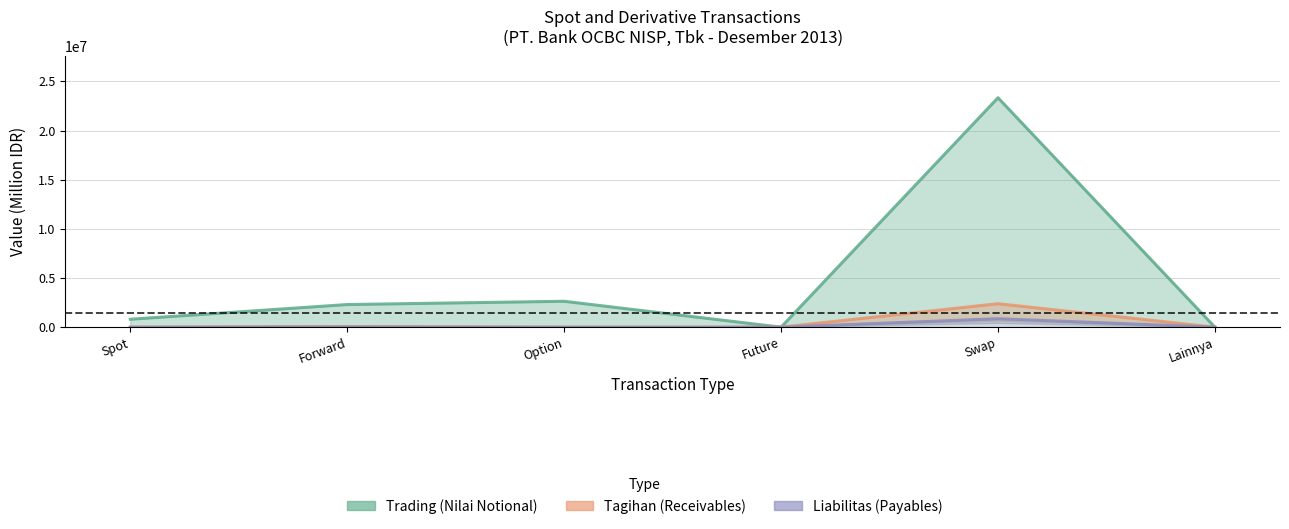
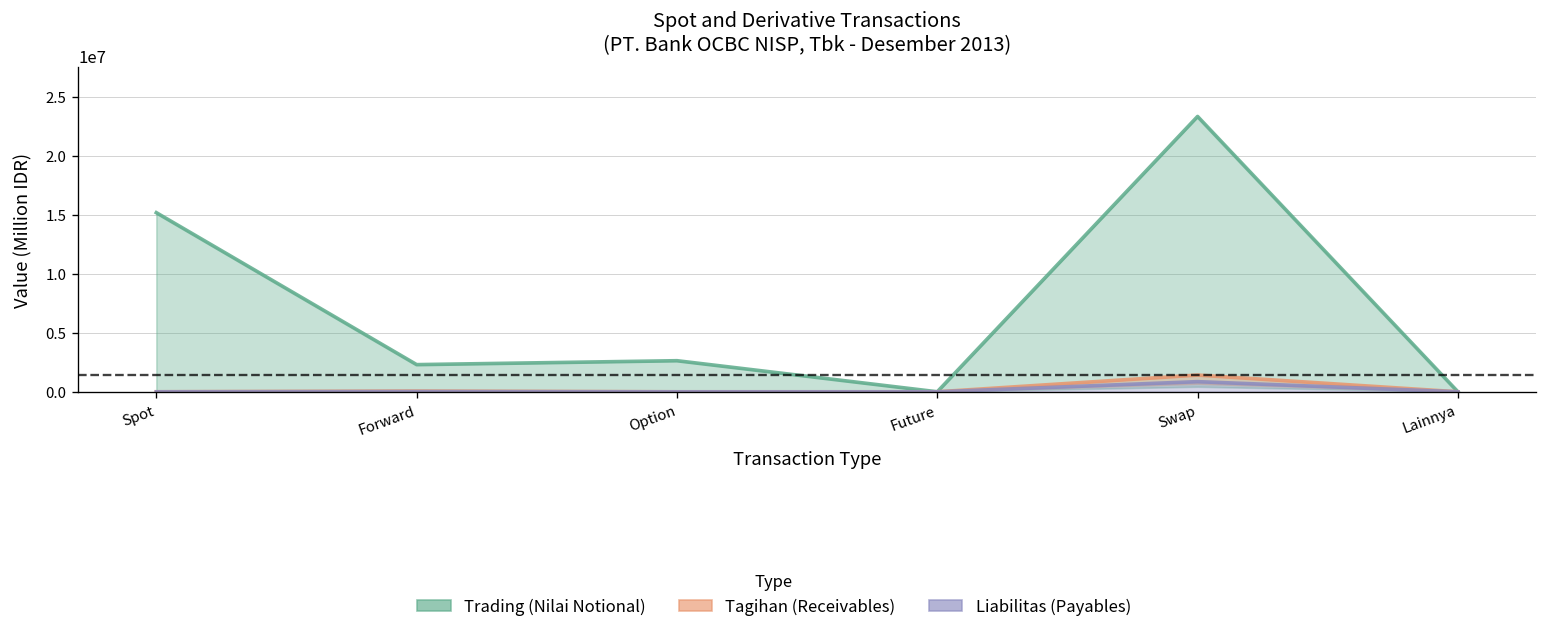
  {
    "Trading (Nilai Notional)": {
-     "Spot": 1000000,
+     "Spot": 15000000,
      "Forward": 2000000,
      "Option": 3000000,
      "Swap": 23000000
    },
    "Tagihan (Receivables)": {
-     "Swap": 2000000
+     "Swap": 1000000
    },
    "Liabilitas (Payables)": {
      "Swap": 1000000
    }
  }
